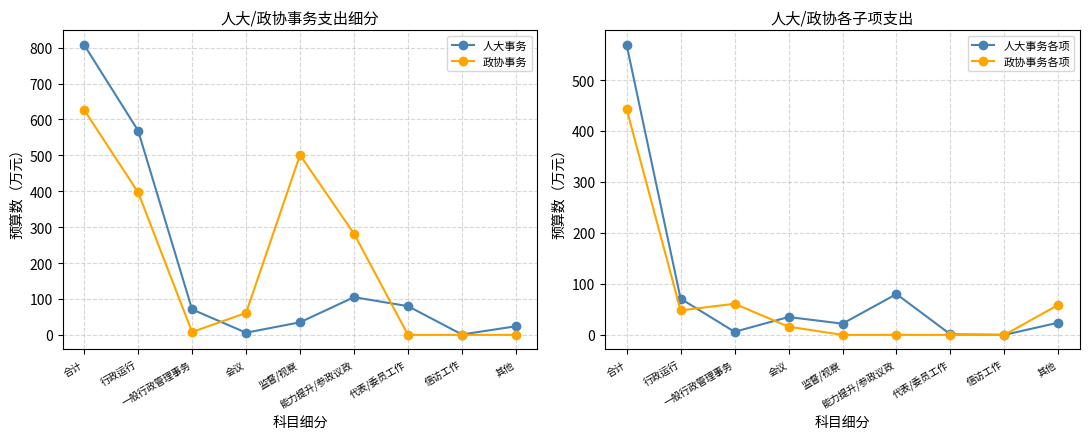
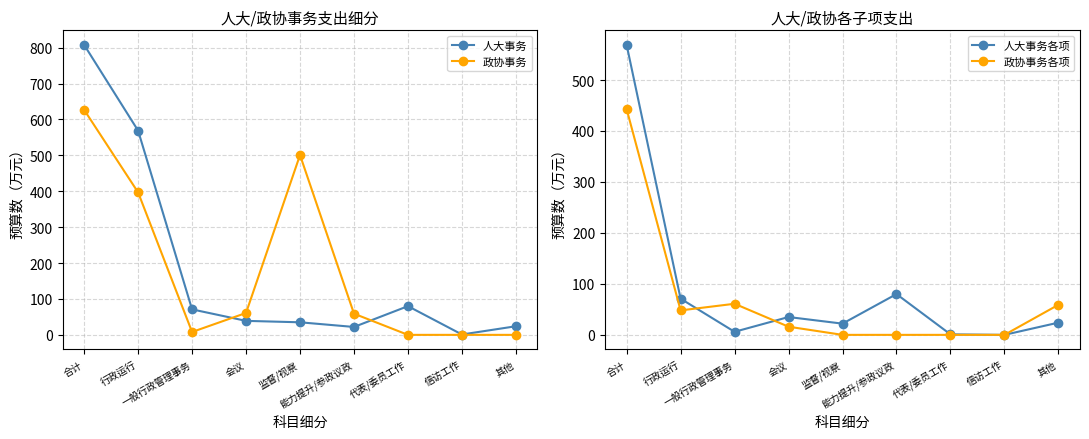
  {
    "人大/政协事务支出细分": {
      "人大事务": {
        "合计": 810,
        "行政运行": 570,
        "一般行政管理事务": 70,
-       "会议": 10,
+       "会议": 40,
        "监督/视察": 40,
-       "能力提升/参政议政": 110,
+       "能力提升/参政议政": 20,
        "代表/委员工作": 80,
        "其他": 20
      },
      "政协事务": {
        "合计": 630,
        "行政运行": 400,
        "一般行政管理事务": 10,
        "会议": 60,
        "监督/视察": 500,
-       "能力提升/参政议政": 280,
+       "能力提升/参政议政": 60,
        "代表/委员工作": 0,
        "其他": 0
      }
    },
    "人大/政协各子项支出": {
      "人大事务各项": {
        "合计": 570,
        "行政运行": 70,
        "一般行政管理事务": 10,
        "会议": 40,
        "监督/视察": 20,
        "能力提升/参政议政": 80,
        "其他": 20
      },
      "政协事务各项": {
        "合计": 440,
        "行政运行": 50,
        "一般行政管理事务": 60,
        "会议": 20,
        "监督/视察": 0,
        "能力提升/参政议政": 0,
        "其他": 60
      }
    }
  }
